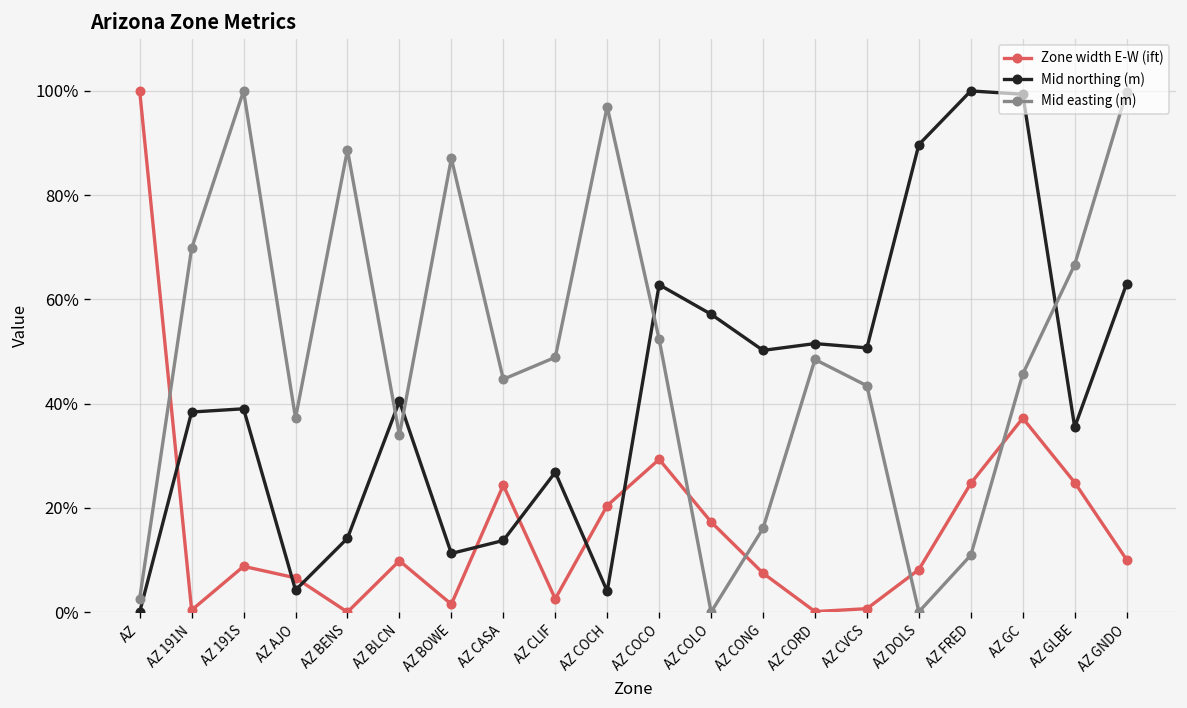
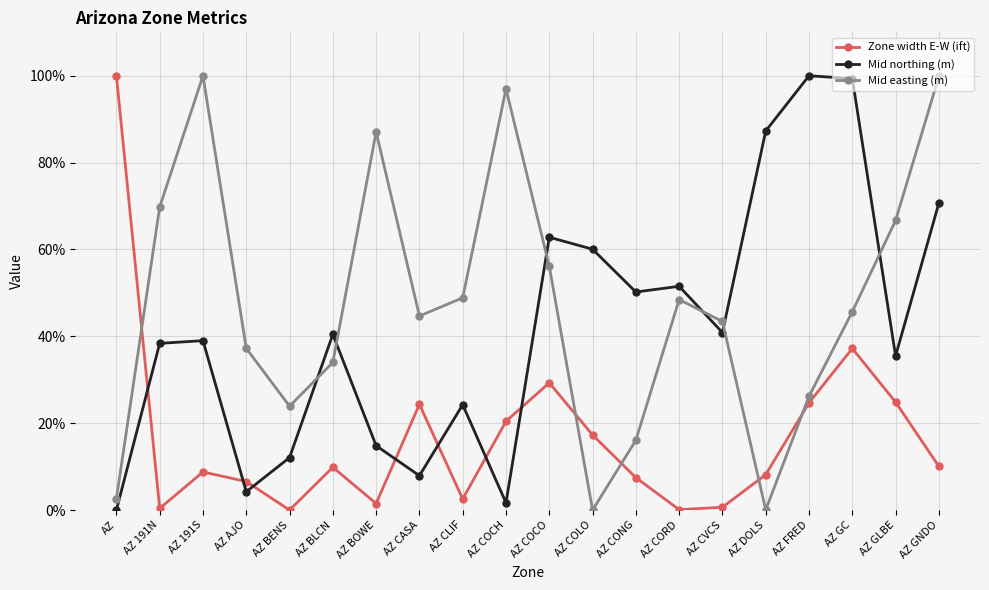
  {
    "Zone width E-W (ift)": {
      "AZ": "100%",
      "AZ 191N": "0%",
      "AZ 191S": "9%",
      "AZ AJO": "7%",
      "AZ BENS": "0%",
      "AZ BLCN": "10%",
      "AZ BOWE": "2%",
      "AZ CASA": "24%",
      "AZ CLIF": "3%",
      "AZ COCH": "20%",
      "AZ COCO": "29%",
      "AZ COLO": "17%",
      "AZ CONG": "7%",
      "AZ CORD": "0%",
      "AZ CVCS": "1%",
      "AZ DOLS": "8%",
      "AZ FRED": "25%",
      "AZ GC": "37%",
      "AZ GLBE": "25%",
      "AZ GNDO": "10%"
    },
    "Mid northing (m)": {
      "AZ": "0%",
      "AZ 191N": "38%",
      "AZ 191S": "39%",
      "AZ AJO": "4%",
-     "AZ BENS": "14%",
+     "AZ BENS": "12%",
      "AZ BLCN": "40%",
-     "AZ BOWE": "11%",
-     "AZ CASA": "14%",
-     "AZ CLIF": "27%",
-     "AZ COCH": "4%",
+     "AZ BOWE": "15%",
+     "AZ CASA": "8%",
+     "AZ CLIF": "24%",
+     "AZ COCH": "2%",
      "AZ COCO": "63%",
-     "AZ COLO": "57%",
+     "AZ COLO": "60%",
      "AZ CONG": "50%",
      "AZ CORD": "52%",
-     "AZ CVCS": "51%",
-     "AZ DOLS": "90%",
+     "AZ CVCS": "41%",
+     "AZ DOLS": "87%",
      "AZ FRED": "100%",
      "AZ GLBE": "35%",
-     "AZ GNDO": "63%"
+     "AZ GNDO": "71%"
    },
    "Mid easting (m)": {
      "AZ": "3%",
      "AZ 191N": "70%",
      "AZ 191S": "100%",
      "AZ AJO": "37%",
-     "AZ BENS": "89%",
+     "AZ BENS": "24%",
      "AZ BLCN": "34%",
      "AZ BOWE": "87%",
      "AZ CASA": "45%",
      "AZ CLIF": "49%",
      "AZ COCH": "97%",
-     "AZ COCO": "52%",
+     "AZ COCO": "56%",
      "AZ COLO": "0%",
      "AZ CONG": "16%",
      "AZ CORD": "48%",
      "AZ CVCS": "43%",
      "AZ DOLS": "0%",
-     "AZ FRED": "11%",
+     "AZ FRED": "26%",
      "AZ GC": "46%",
      "AZ GLBE": "67%"
    }
  }
